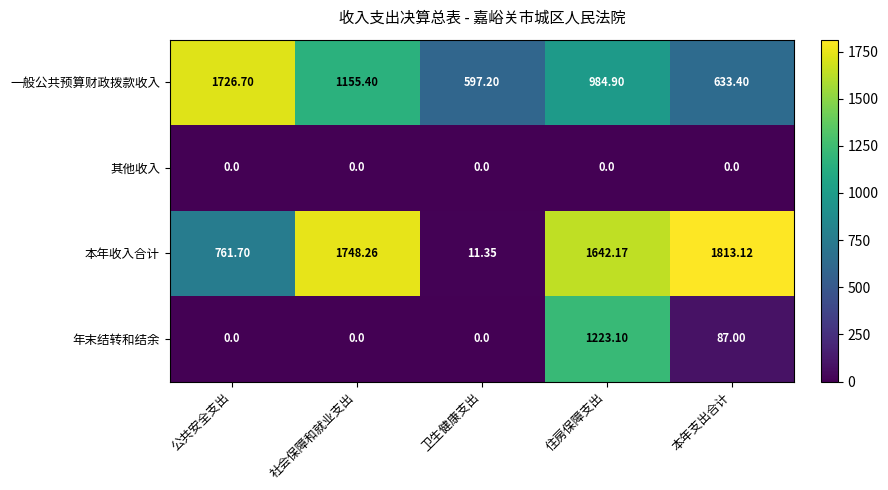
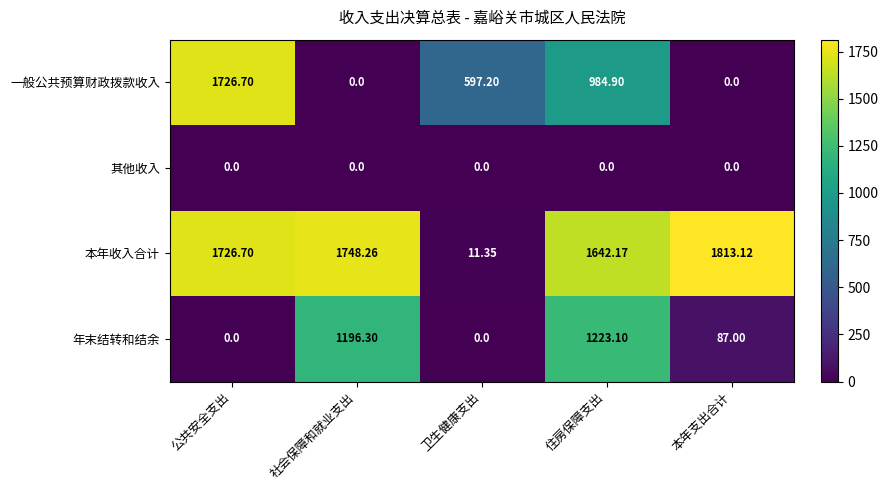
  {
    "一般公共预算财政拨款收入": {
      "公共安全支出": 1726.70,
-     "社会保障和就业支出": 1155.40,
+     "社会保障和就业支出": 0.0,
      "卫生健康支出": 597.20,
      "住房保障支出": 984.90,
-     "本年支出合计": 633.40
+     "本年支出合计": 0.0
    },
    "其他收入": {
      "公共安全支出": 0.0,
      "社会保障和就业支出": 0.0,
      "卫生健康支出": 0.0,
      "住房保障支出": 0.0,
      "本年支出合计": 0.0
    },
    "本年收入合计": {
-     "公共安全支出": 761.70,
+     "公共安全支出": 1726.70,
      "社会保障和就业支出": 1748.26,
      "卫生健康支出": 11.35,
      "住房保障支出": 1642.17,
      "本年支出合计": 1813.12
    },
    "年末结转和结余": {
      "公共安全支出": 0.0,
-     "社会保障和就业支出": 0.0,
+     "社会保障和就业支出": 1196.30,
      "卫生健康支出": 0.0,
      "住房保障支出": 1223.10,
      "本年支出合计": 87.00
    }
  }
